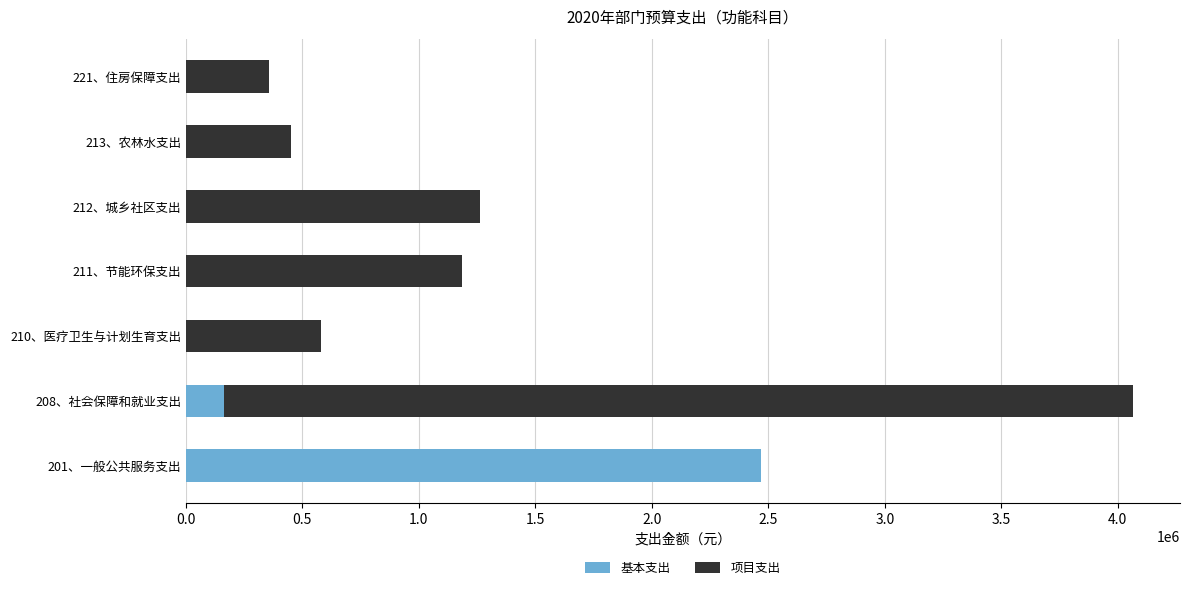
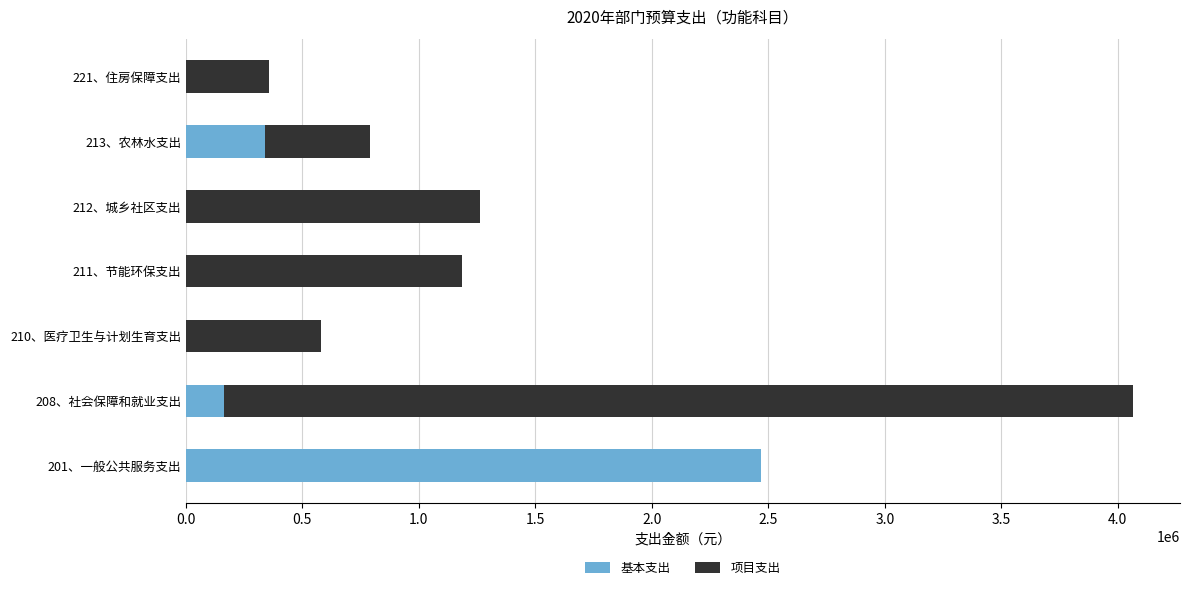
  {
    "基本支出": {
      "221、住房保障支出": 0,
-     "213、农林水支出": 0,
+     "213、农林水支出": 340000,
      "212、城乡社区支出": 0,
      "211、节能环保支出": 0,
      "210、医疗卫生与计划生育支出": 0,
      "208、社会保障和就业支出": 160000,
      "201、一般公共服务支出": 2470000
    },
    "项目支出": {
      "221、住房保障支出": 360000,
      "213、农林水支出": 450000,
      "212、城乡社区支出": 1260000,
      "211、节能环保支出": 1190000,
      "210、医疗卫生与计划生育支出": 580000,
      "208、社会保障和就业支出": 3900000,
      "201、一般公共服务支出": 0
    }
  }
